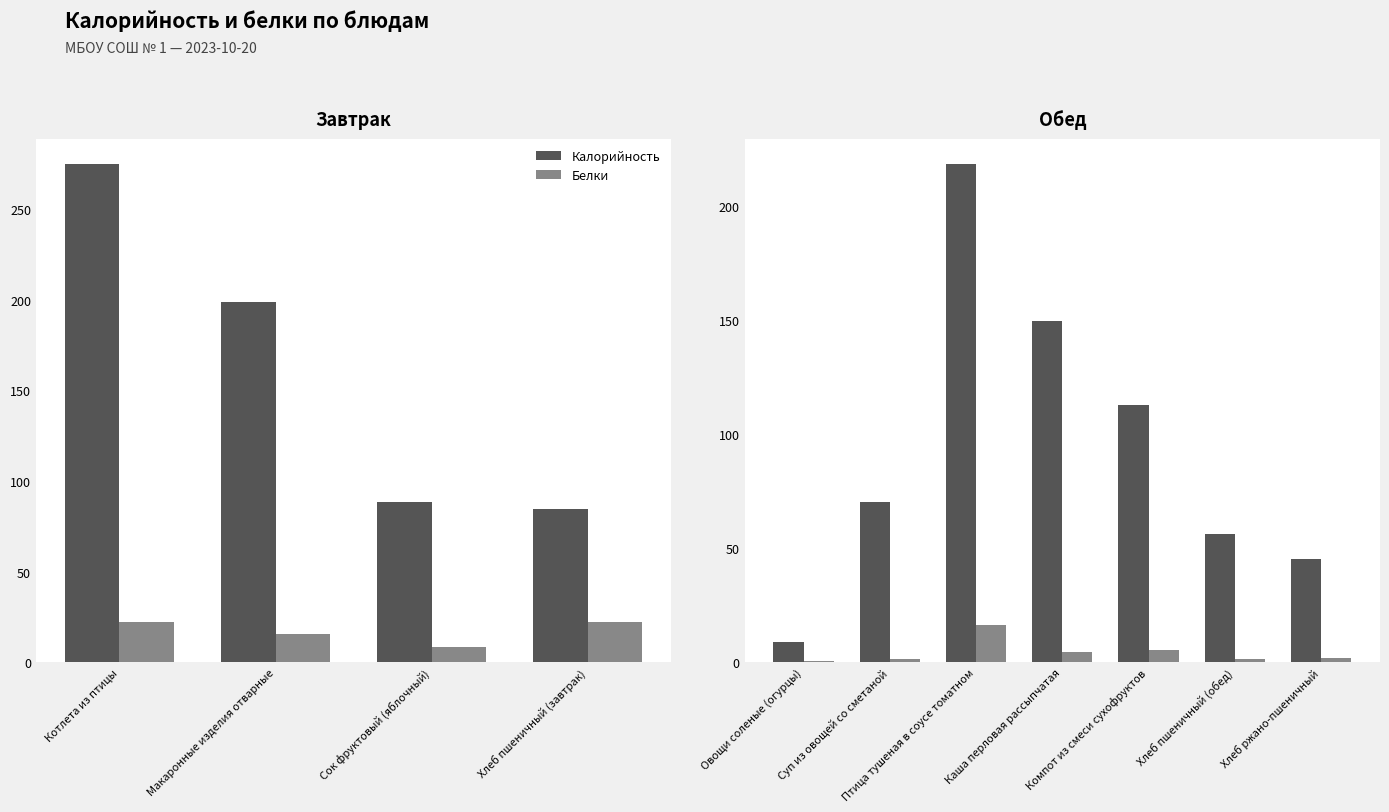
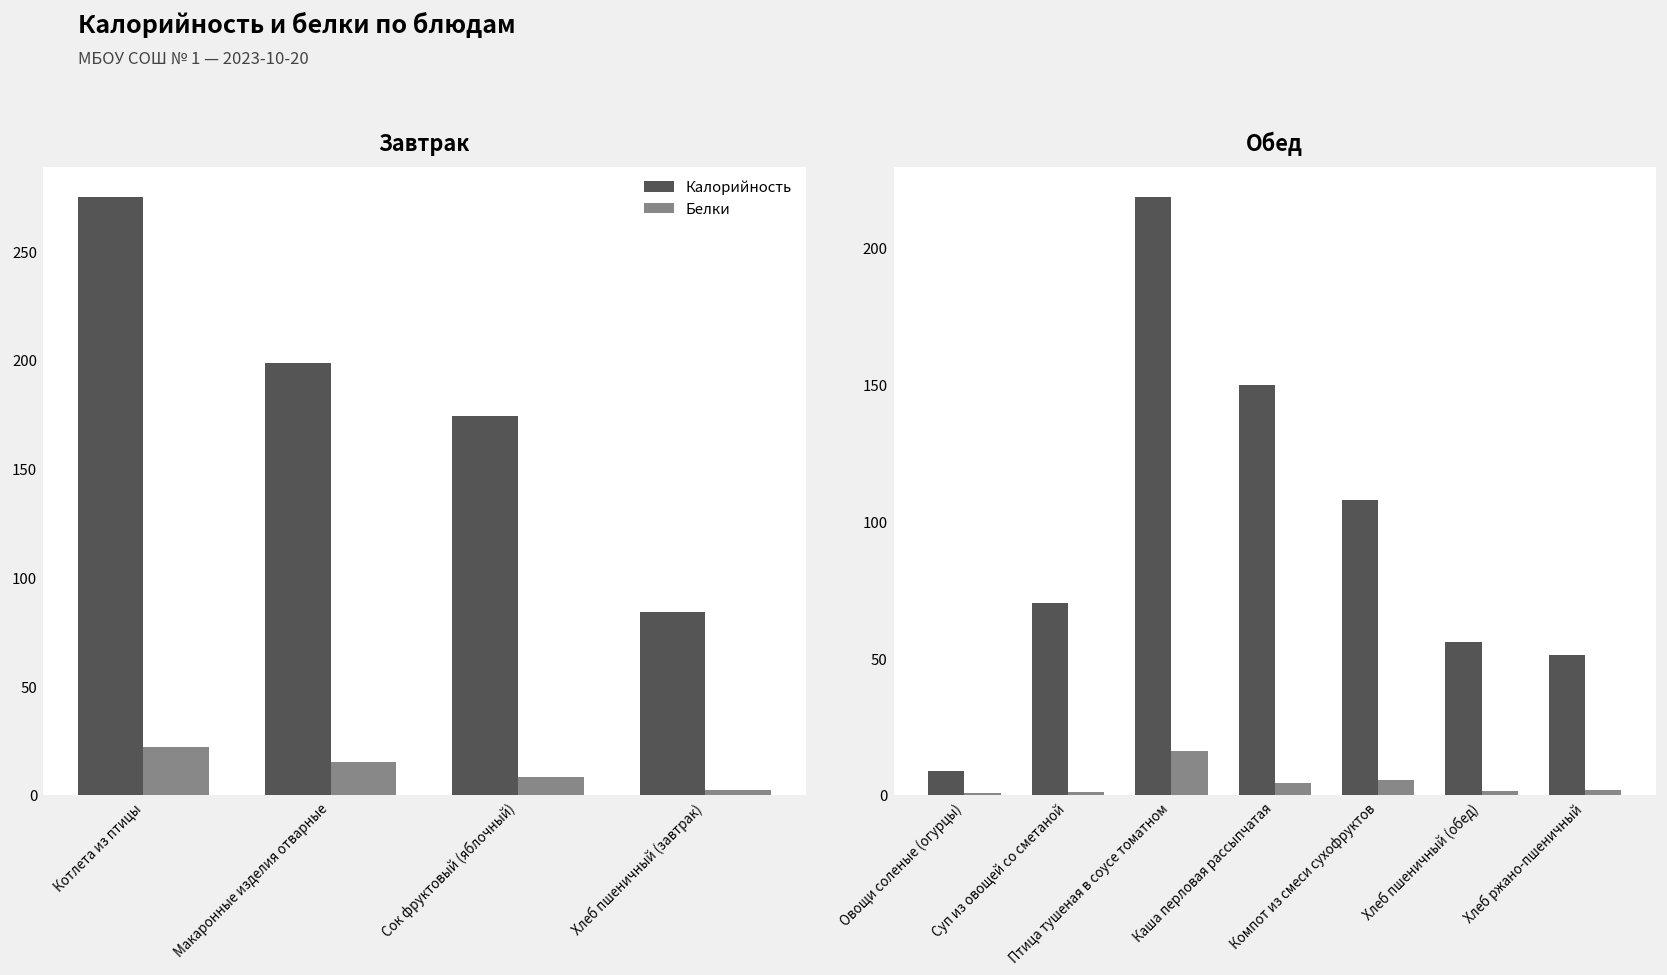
  {
    "Завтрак": {
      "Калорийность": {
        "Котлета из птицы": 275,
        "Макаронные изделия отварные": 199,
-       "Сок фруктовый (яблочный)": 89,
+       "Сок фруктовый (яблочный)": 174,
        "Хлеб пшеничный (завтрак)": 84
      },
      "Белки": {
        "Котлета из птицы": 22,
        "Макаронные изделия отварные": 15,
        "Сок фруктовый (яблочный)": 9,
-       "Хлеб пшеничный (завтрак)": 22
+       "Хлеб пшеничный (завтрак)": 2
      }
    },
    "Обед": {
      "Калорийность": {
        "Овощи соленые (огурцы)": 9,
        "Суп из овощей со сметаной": 70,
        "Птица тушеная в соусе томатном": 219,
        "Каша перловая рассыпчатая": 150,
-       "Компот из смеси сухофруктов": 113,
+       "Компот из смеси сухофруктов": 108,
        "Хлеб пшеничный (обед)": 56,
-       "Хлеб ржано-пшеничный": 45
+       "Хлеб ржано-пшеничный": 51
      },
      "Белки": {
        "Суп из овощей со сметаной": 1,
        "Птица тушеная в соусе томатном": 16,
        "Каша перловая рассыпчатая": 4,
        "Компот из смеси сухофруктов": 5,
        "Хлеб пшеничный (обед)": 2,
        "Хлеб ржано-пшеничный": 2
      }
    }
  }
